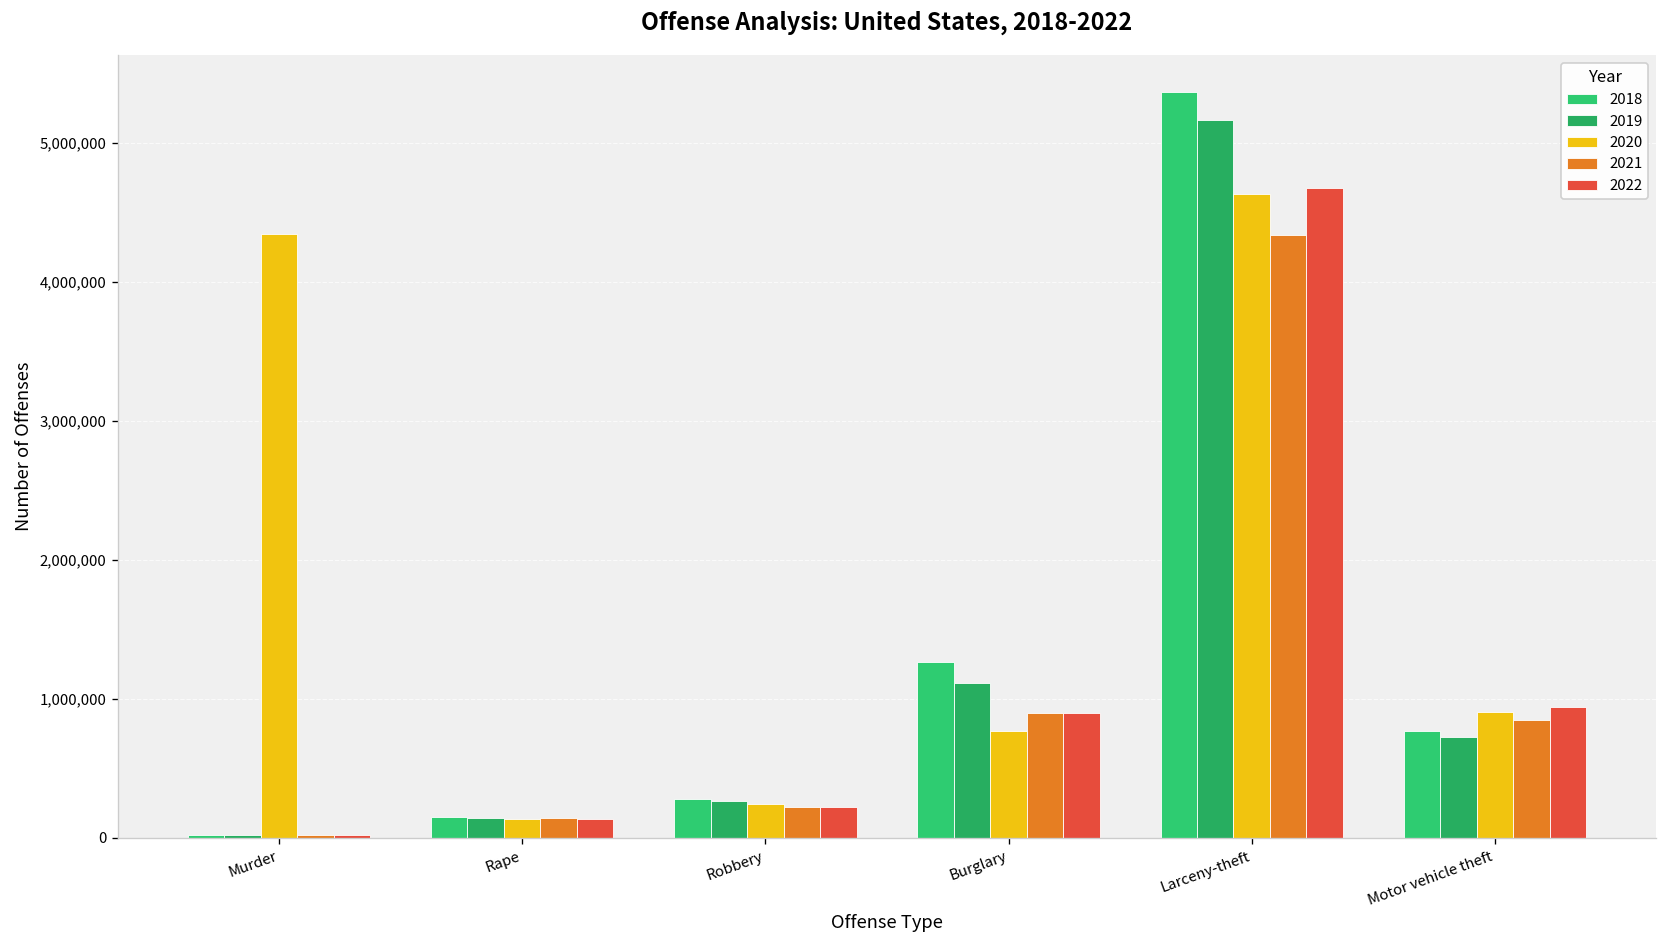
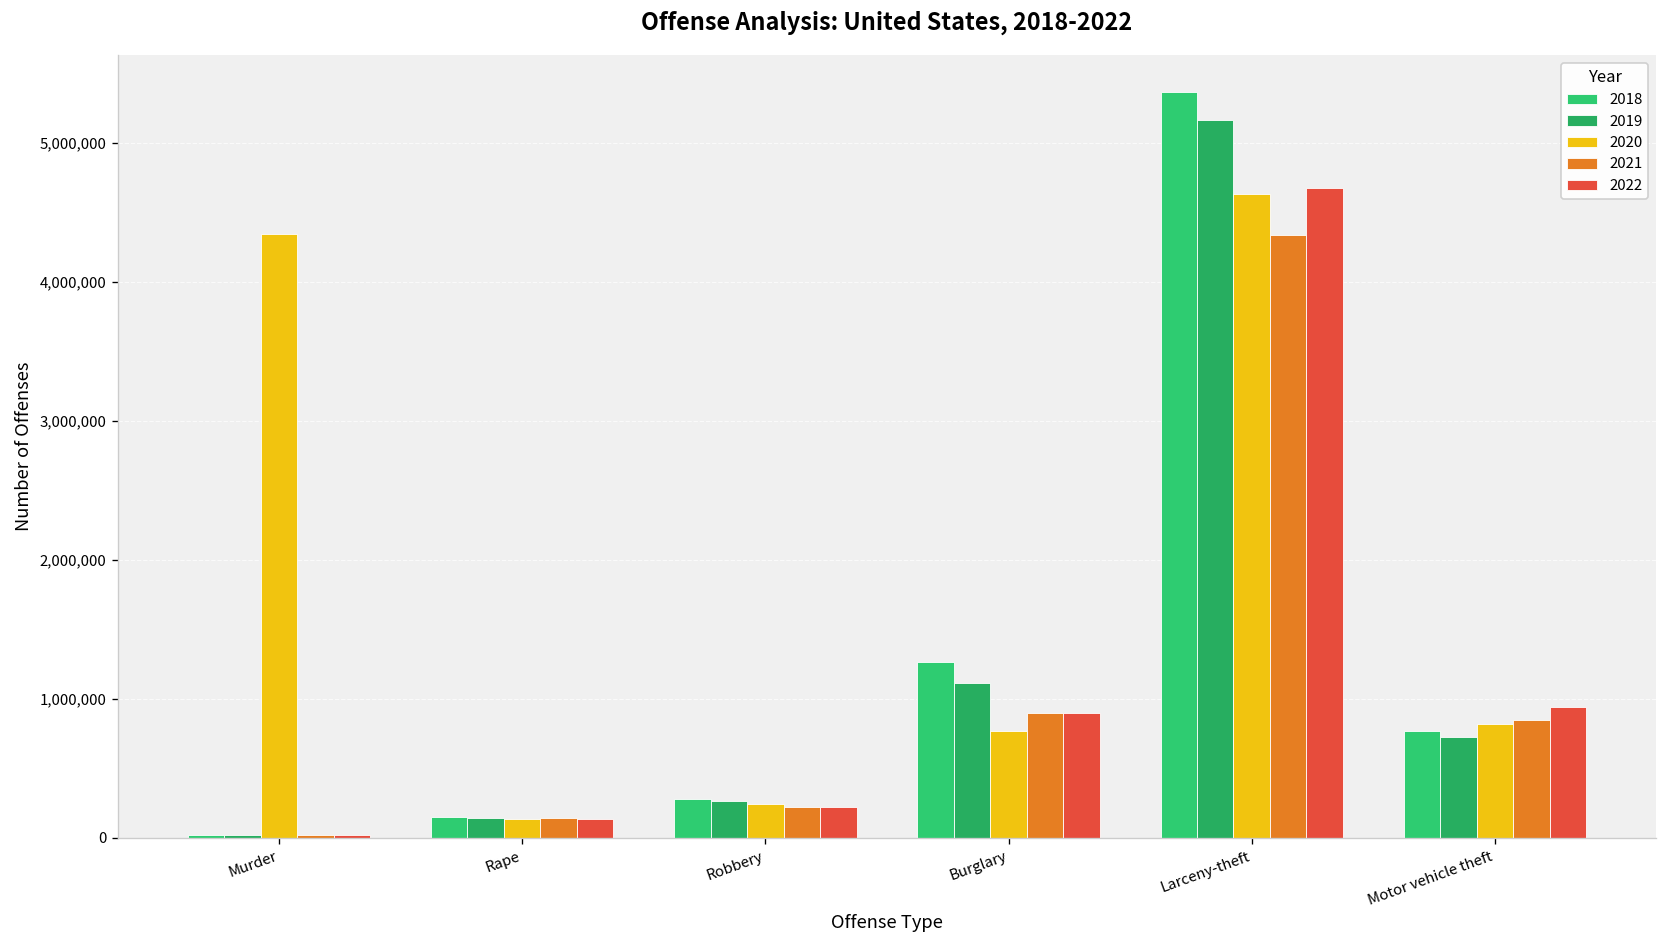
  {
    "2020": {
      "Murder": "4,340,000",
      "Rape": "130,000",
      "Robbery": "240,000",
      "Burglary": "760,000",
      "Larceny-theft": "4,630,000",
-     "Motor vehicle theft": "910,000"
+     "Motor vehicle theft": "820,000"
    }
  }
